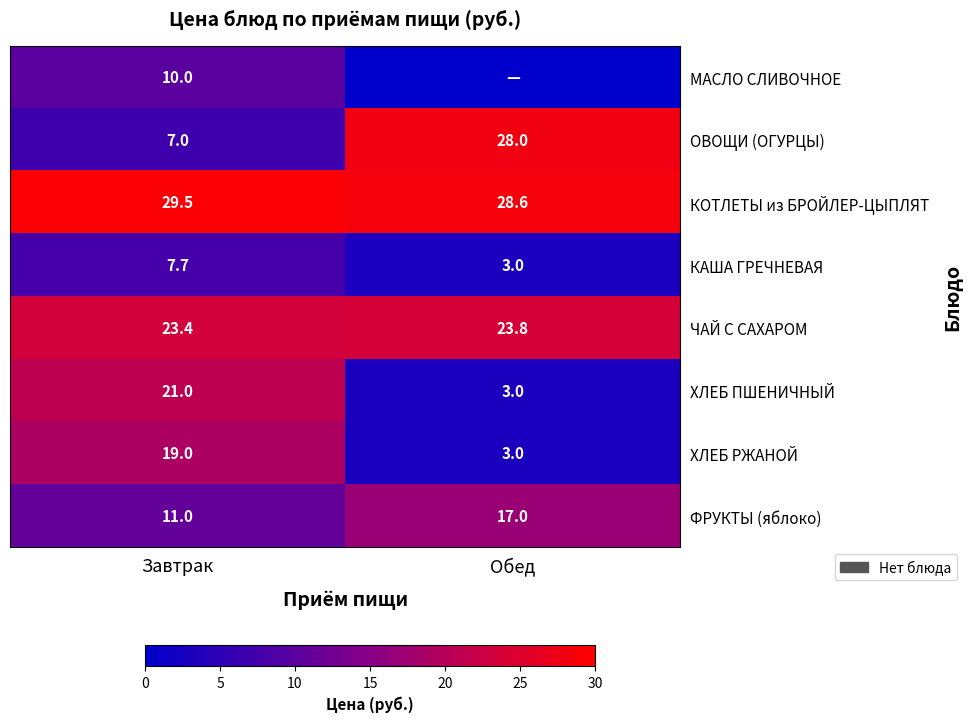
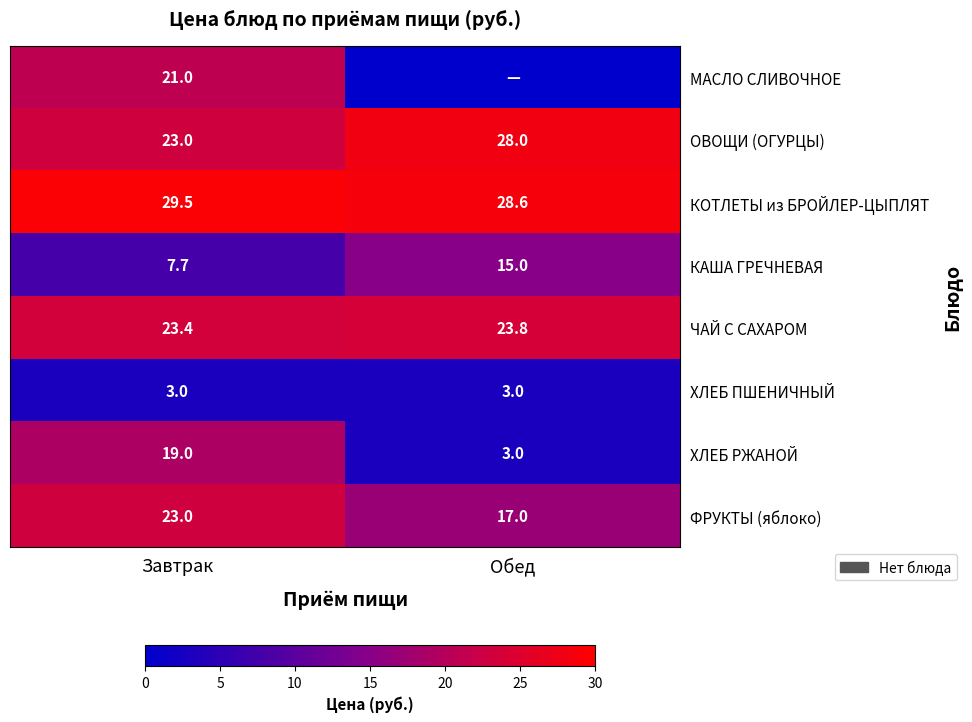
  {
    "МАСЛО СЛИВОЧНОЕ": {
-     "Завтрак": 10.0
+     "Завтрак": 21.0
    },
    "ОВОЩИ (ОГУРЦЫ)": {
-     "Завтрак": 7.0,
+     "Завтрак": 23.0,
      "Обед": 28.0
    },
    "КОТЛЕТЫ из БРОЙЛЕР-ЦЫПЛЯТ": {
      "Завтрак": 29.5,
      "Обед": 28.6
    },
    "КАША ГРЕЧНЕВАЯ": {
      "Завтрак": 7.7,
-     "Обед": 3.0
+     "Обед": 15.0
    },
    "ЧАЙ С САХАРОМ": {
      "Завтрак": 23.4,
      "Обед": 23.8
    },
    "ХЛЕБ ПШЕНИЧНЫЙ": {
-     "Завтрак": 21.0,
+     "Завтрак": 3.0,
      "Обед": 3.0
    },
    "ХЛЕБ РЖАНОЙ": {
      "Завтрак": 19.0,
      "Обед": 3.0
    },
    "ФРУКТЫ (яблоко)": {
-     "Завтрак": 11.0,
+     "Завтрак": 23.0,
      "Обед": 17.0
    }
  }
